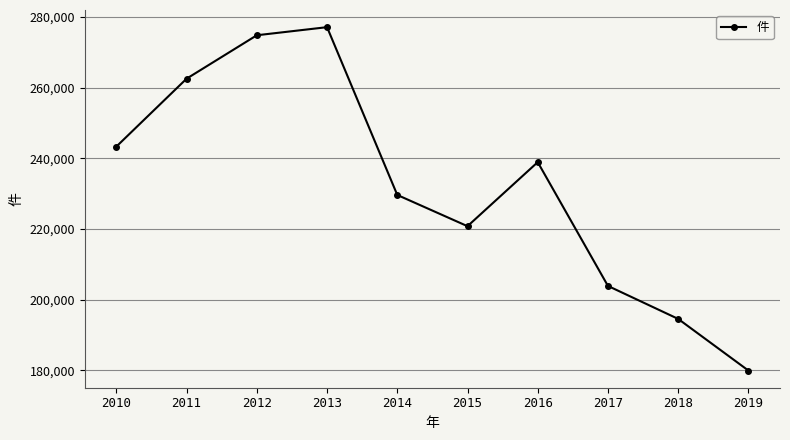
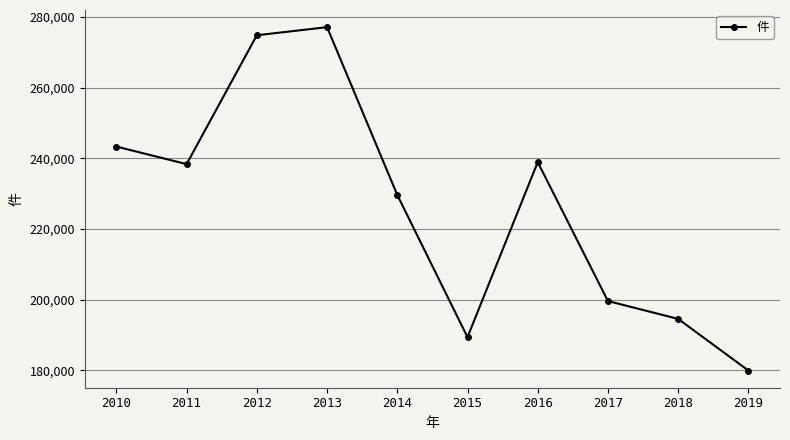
  {
    "2010": "243,000",
-   "2011": "263,000",
+   "2011": "238,000",
    "2012": "275,000",
    "2013": "277,000",
    "2014": "230,000",
-   "2015": "221,000",
+   "2015": "189,000",
    "2016": "239,000",
-   "2017": "204,000",
+   "2017": "200,000",
    "2018": "195,000",
    "2019": "180,000"
  }
